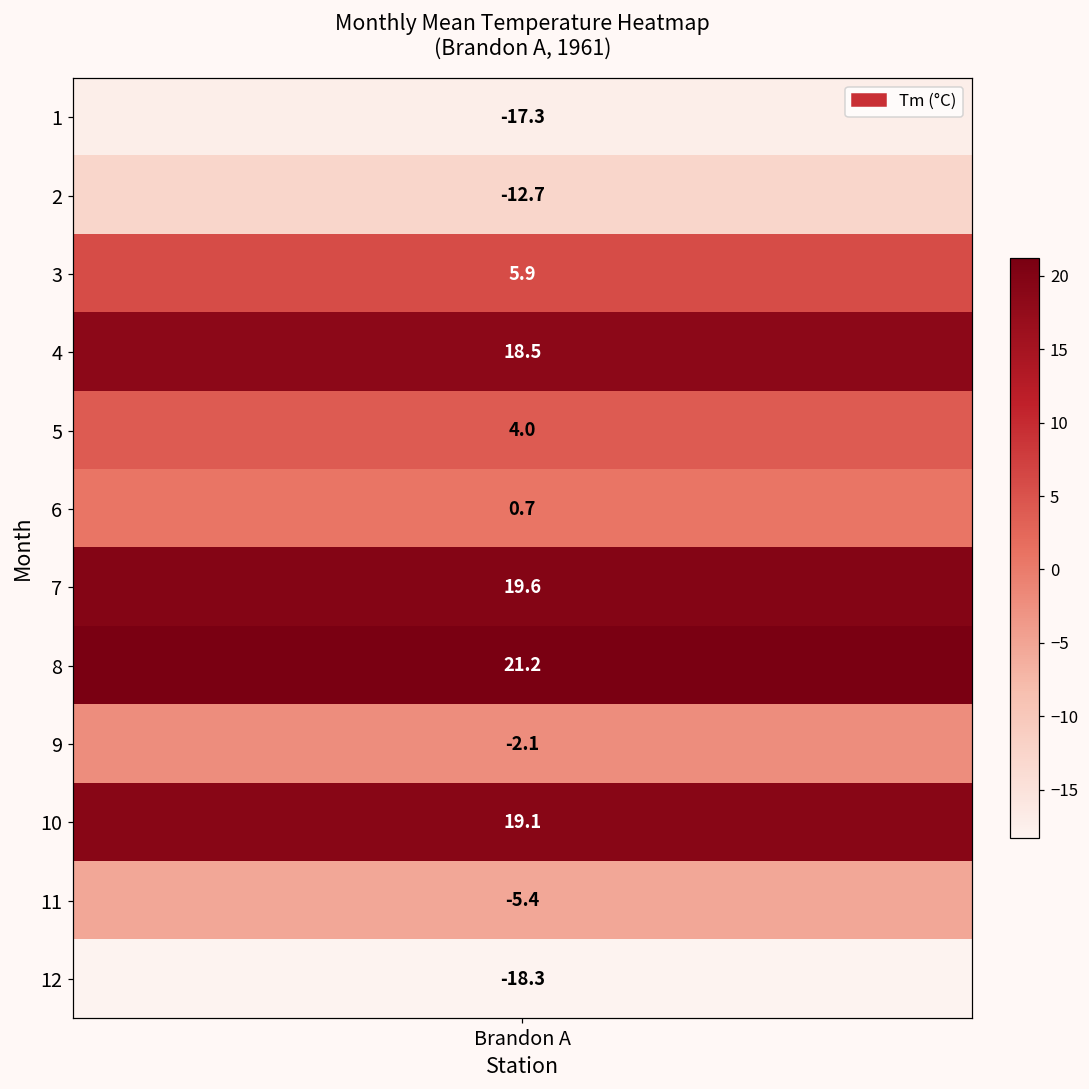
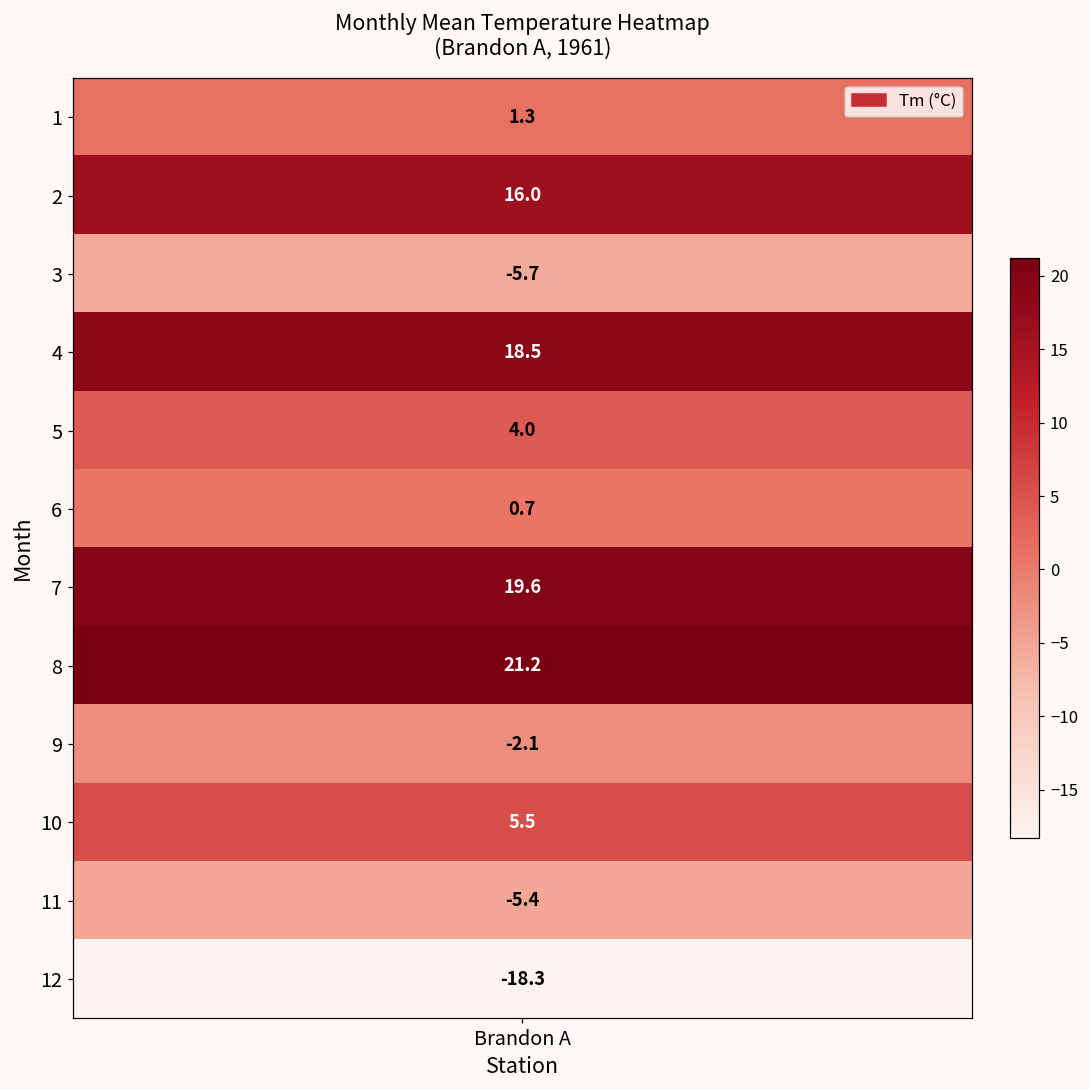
  {
    "1": {
-     "Brandon A": -17.3
+     "Brandon A": 1.3
    },
    "2": {
-     "Brandon A": -12.7
+     "Brandon A": 16.0
    },
    "3": {
-     "Brandon A": 5.9
+     "Brandon A": -5.7
    },
    "4": {
      "Brandon A": 18.5
    },
    "5": {
      "Brandon A": 4.0
    },
    "6": {
      "Brandon A": 0.7
    },
    "7": {
      "Brandon A": 19.6
    },
    "8": {
      "Brandon A": 21.2
    },
    "9": {
      "Brandon A": -2.1
    },
    "10": {
-     "Brandon A": 19.1
+     "Brandon A": 5.5
    },
    "11": {
      "Brandon A": -5.4
    },
    "12": {
      "Brandon A": -18.3
    }
  }
